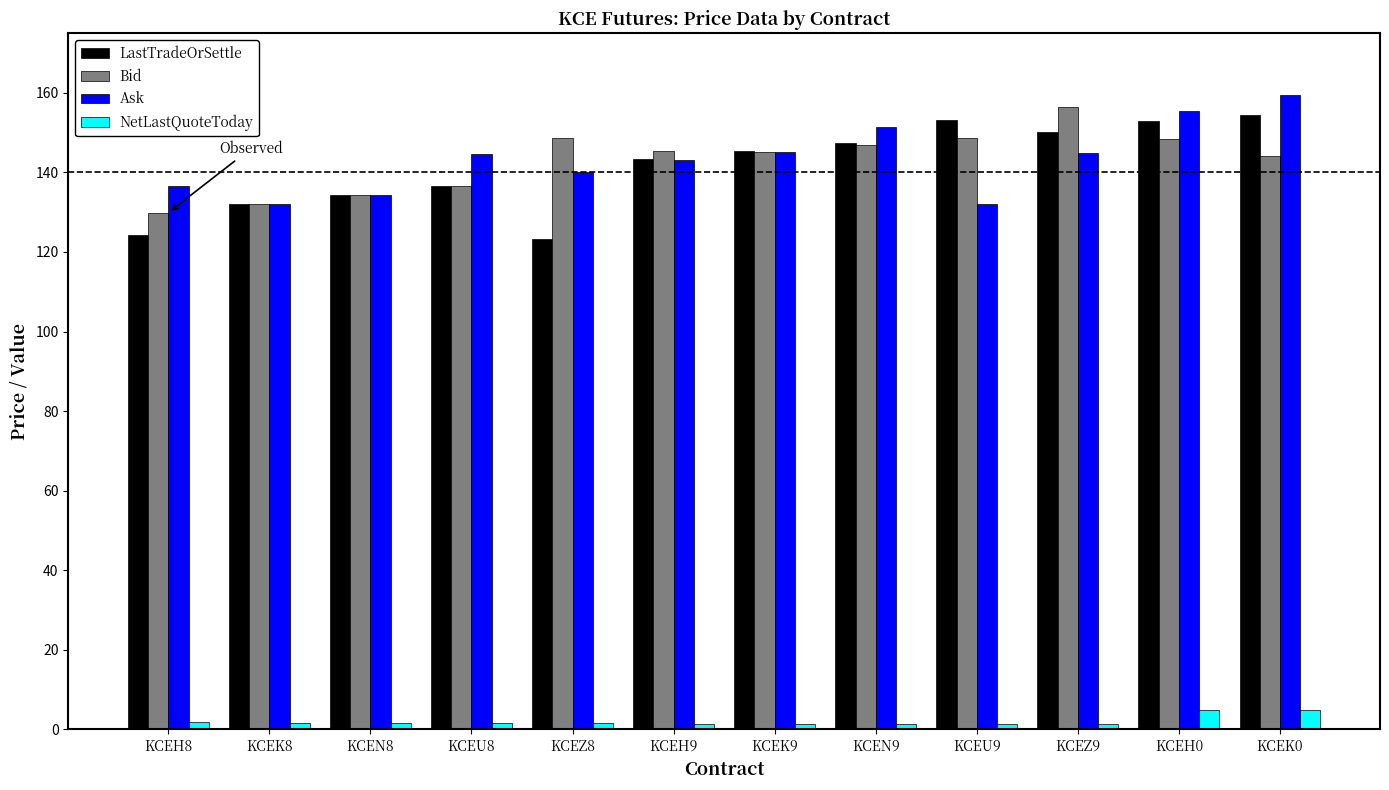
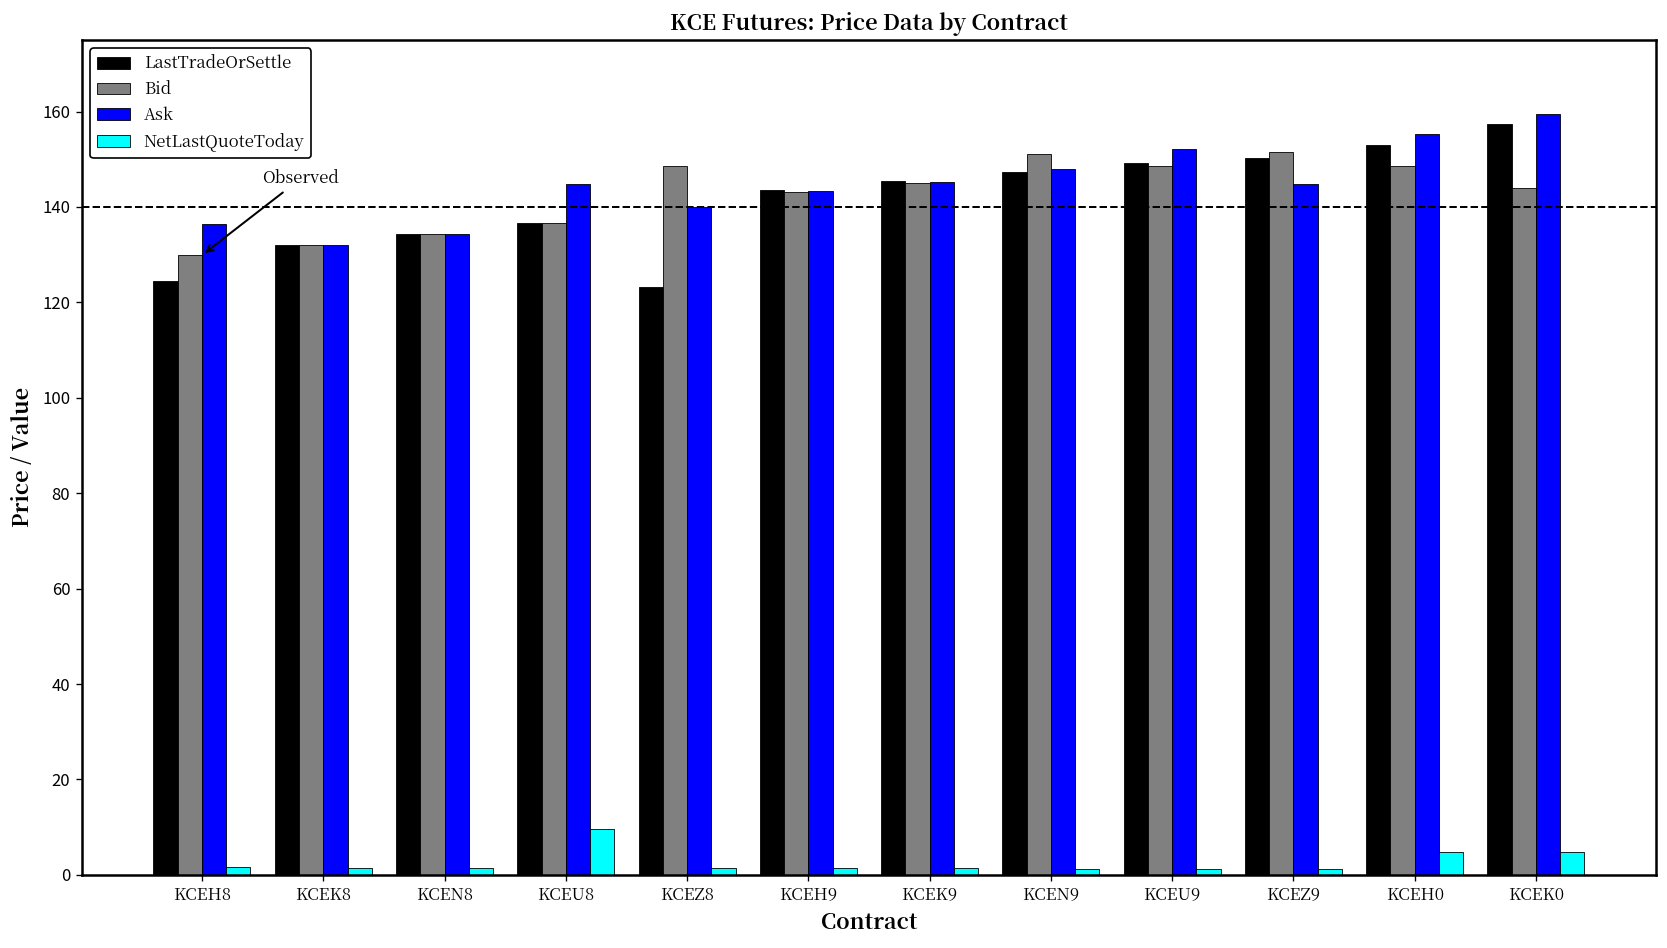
  {
    "LastTradeOrSettle": {
      "KCEH8": 124,
      "KCEK8": 132,
      "KCEN8": 134,
      "KCEU8": 137,
      "KCEZ8": 123,
      "KCEH9": 144,
      "KCEK9": 145,
      "KCEN9": 147,
-     "KCEU9": 153,
+     "KCEU9": 149,
      "KCEZ9": 150,
      "KCEH0": 153,
-     "KCEK0": 155
+     "KCEK0": 157
    },
    "Bid": {
      "KCEH8": 130,
      "KCEK8": 132,
      "KCEN8": 134,
      "KCEU8": 137,
      "KCEZ8": 149,
-     "KCEH9": 145,
+     "KCEH9": 143,
      "KCEK9": 145,
-     "KCEN9": 147,
+     "KCEN9": 151,
      "KCEU9": 149,
-     "KCEZ9": 156,
+     "KCEZ9": 151,
      "KCEH0": 149,
      "KCEK0": 144
    },
    "Ask": {
      "KCEH8": 137,
      "KCEK8": 132,
      "KCEN8": 134,
      "KCEU8": 145,
      "KCEZ8": 140,
      "KCEH9": 143,
      "KCEK9": 145,
-     "KCEN9": 151,
-     "KCEU9": 132,
+     "KCEN9": 148,
+     "KCEU9": 152,
      "KCEZ9": 145,
      "KCEH0": 155,
      "KCEK0": 159
    },
    "NetLastQuoteToday": {
      "KCEH8": 2,
      "KCEK8": 2,
      "KCEN8": 2,
-     "KCEU8": 2,
+     "KCEU8": 10,
      "KCEZ8": 1,
      "KCEH9": 1,
      "KCEK9": 1,
      "KCEN9": 1,
      "KCEU9": 1,
      "KCEZ9": 1,
      "KCEH0": 5,
      "KCEK0": 5
    }
  }
